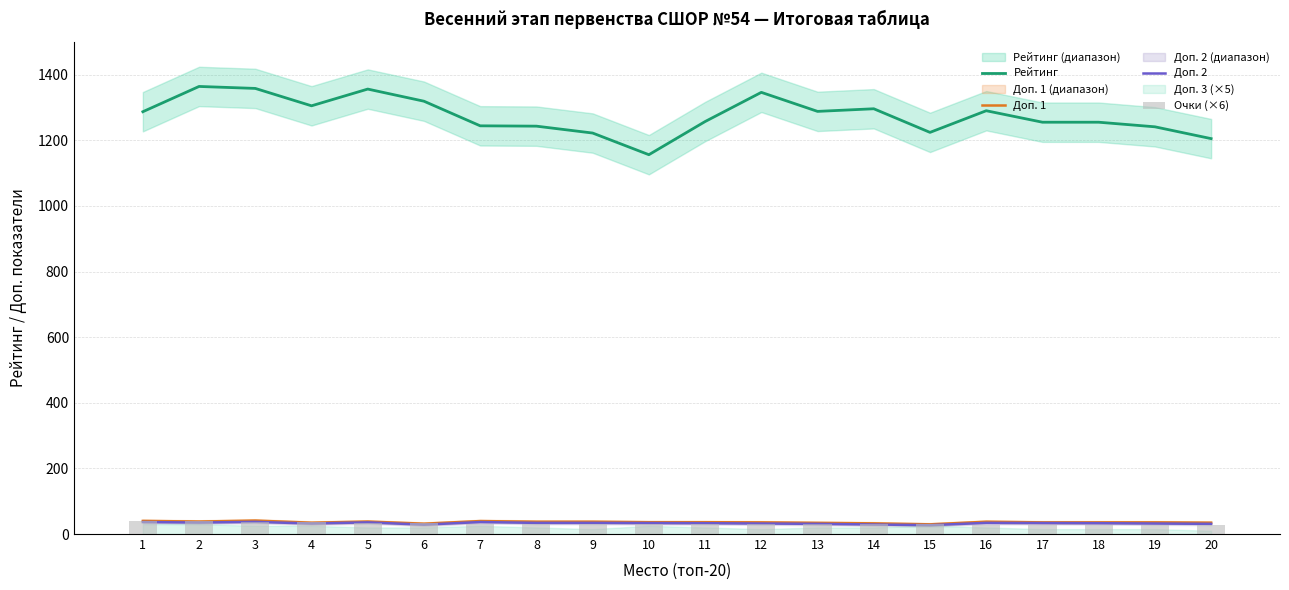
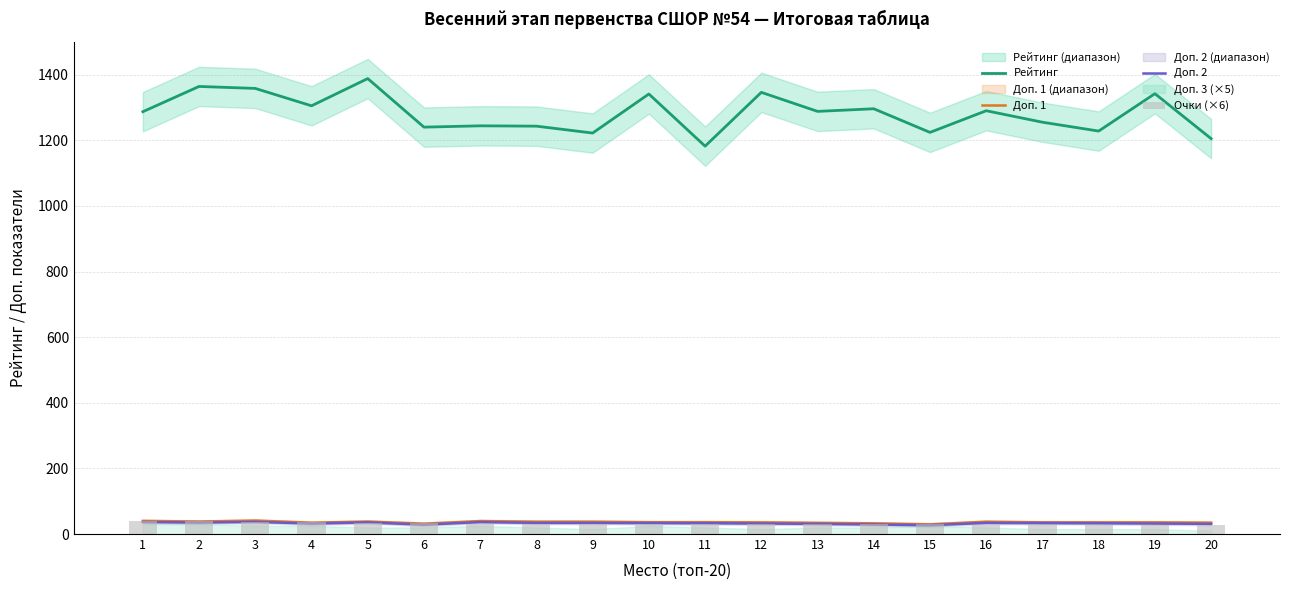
  {
    "Рейтинг": {
      "1": 1290,
      "2": 1360,
      "3": 1360,
      "4": 1310,
-     "5": 1360,
-     "6": 1320,
+     "5": 1390,
+     "6": 1240,
      "7": 1240,
      "8": 1240,
      "9": 1220,
-     "10": 1160,
-     "11": 1260,
+     "10": 1340,
+     "11": 1180,
      "12": 1350,
      "13": 1290,
      "14": 1300,
      "15": 1220,
      "16": 1290,
      "17": 1260,
-     "18": 1260,
-     "19": 1240,
+     "18": 1230,
+     "19": 1340,
      "20": 1210
    }
  }
